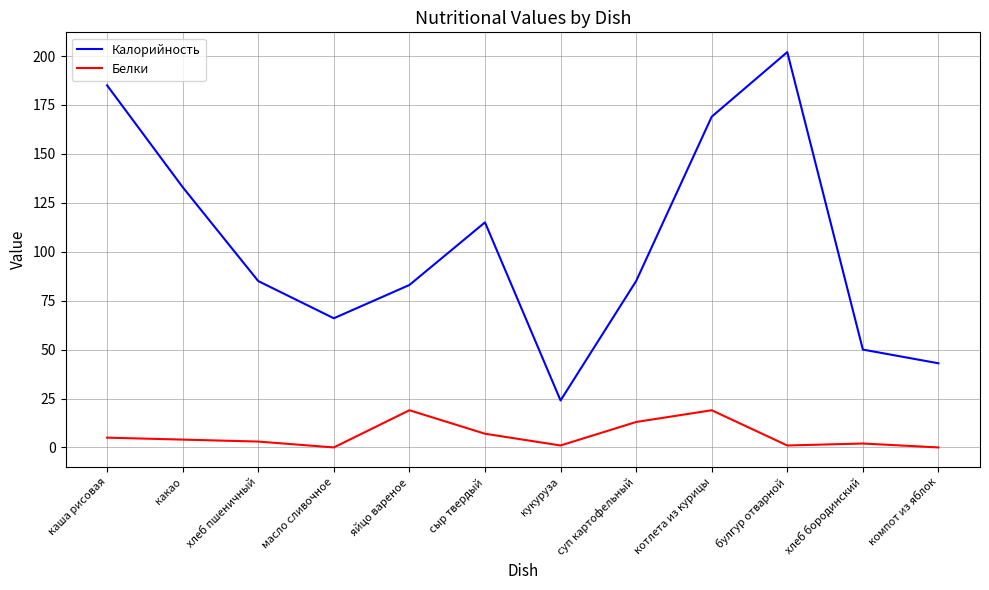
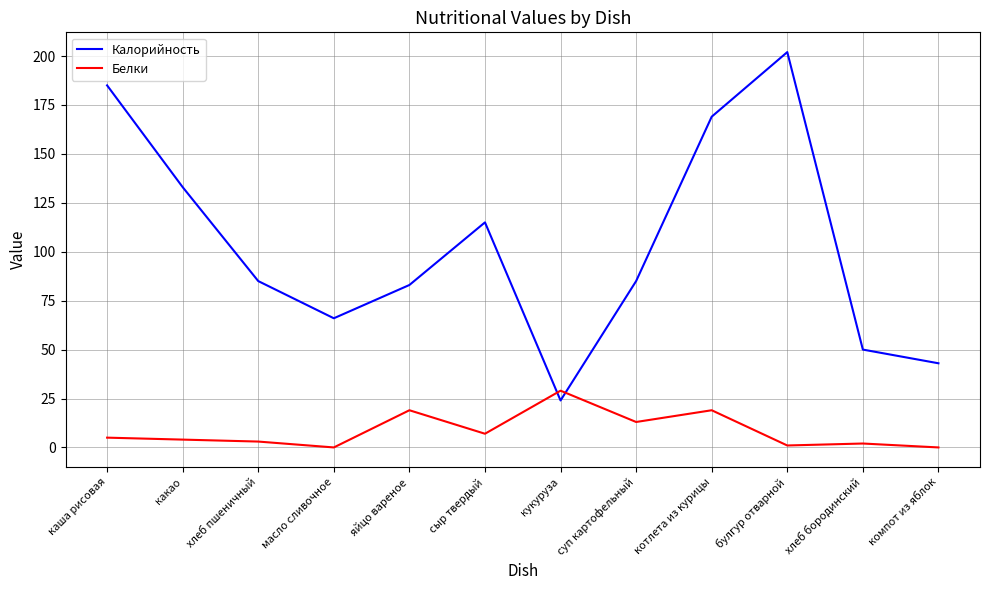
  {
    "Калорийность": {
      "каша рисовая": 185,
      "какао": 133,
      "хлеб пшеничный": 85,
      "масло сливочное": 66,
      "яйцо вареное": 83,
      "сыр твердый": 115,
      "кукуруза": 24,
      "суп картофельный": 85,
      "котлета из курицы": 169,
      "булгур отварной": 202,
      "хлеб бородинский": 50,
      "компот из яблок": 43
    },
    "Белки": {
      "каша рисовая": 5,
      "какао": 4,
      "хлеб пшеничный": 3,
      "масло сливочное": 0,
      "яйцо вареное": 19,
      "сыр твердый": 7,
-     "кукуруза": 1,
+     "кукуруза": 29,
      "суп картофельный": 13,
      "котлета из курицы": 19,
      "булгур отварной": 1,
      "хлеб бородинский": 2,
      "компот из яблок": 0
    }
  }
